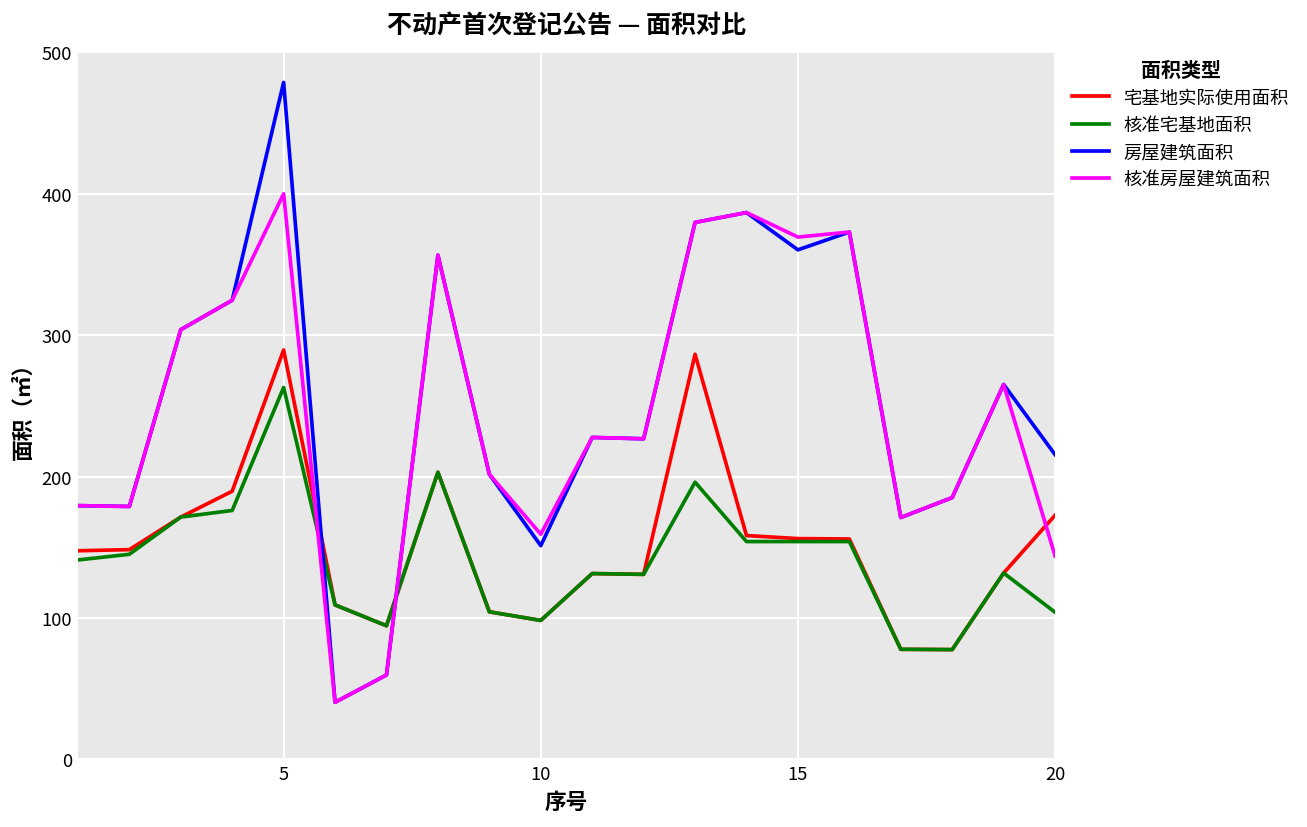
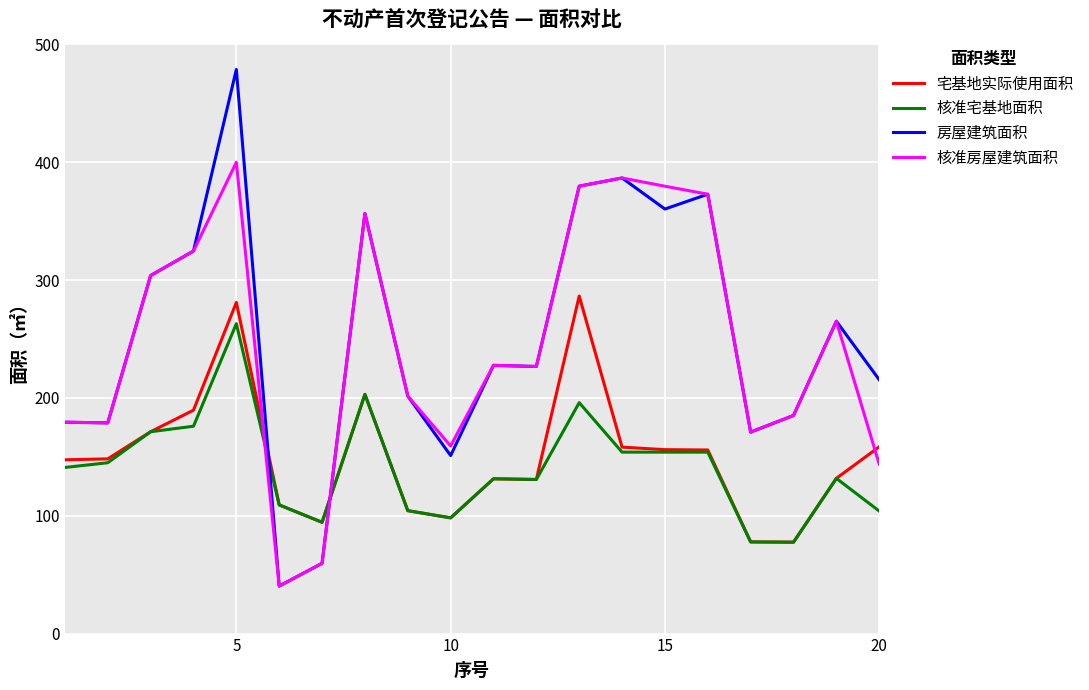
  {
    "宅基地实际使用面积": {
-     "5": 290,
-     "20": 173
+     "5": 281,
+     "20": 159
    },
    "核准宅基地面积": {
      "5": 263,
      "20": 104
    },
    "房屋建筑面积": {
      "5": 479,
      "10": 151,
      "15": 360,
      "20": 215
    },
    "核准房屋建筑面积": {
      "5": 400,
      "10": 159,
-     "15": 369,
+     "15": 380,
      "20": 144
    }
  }
